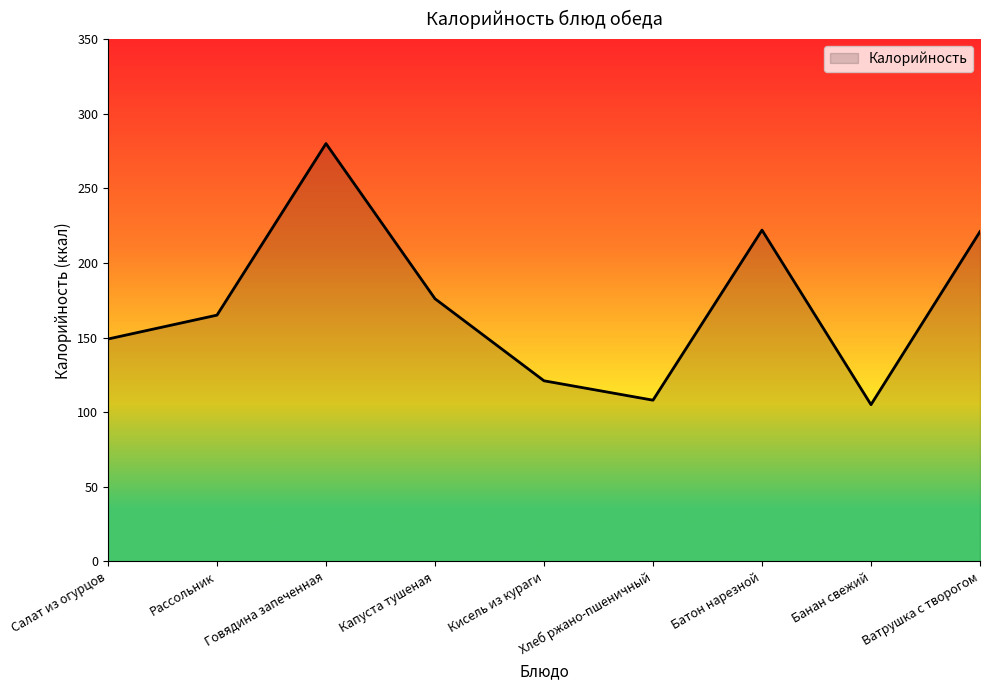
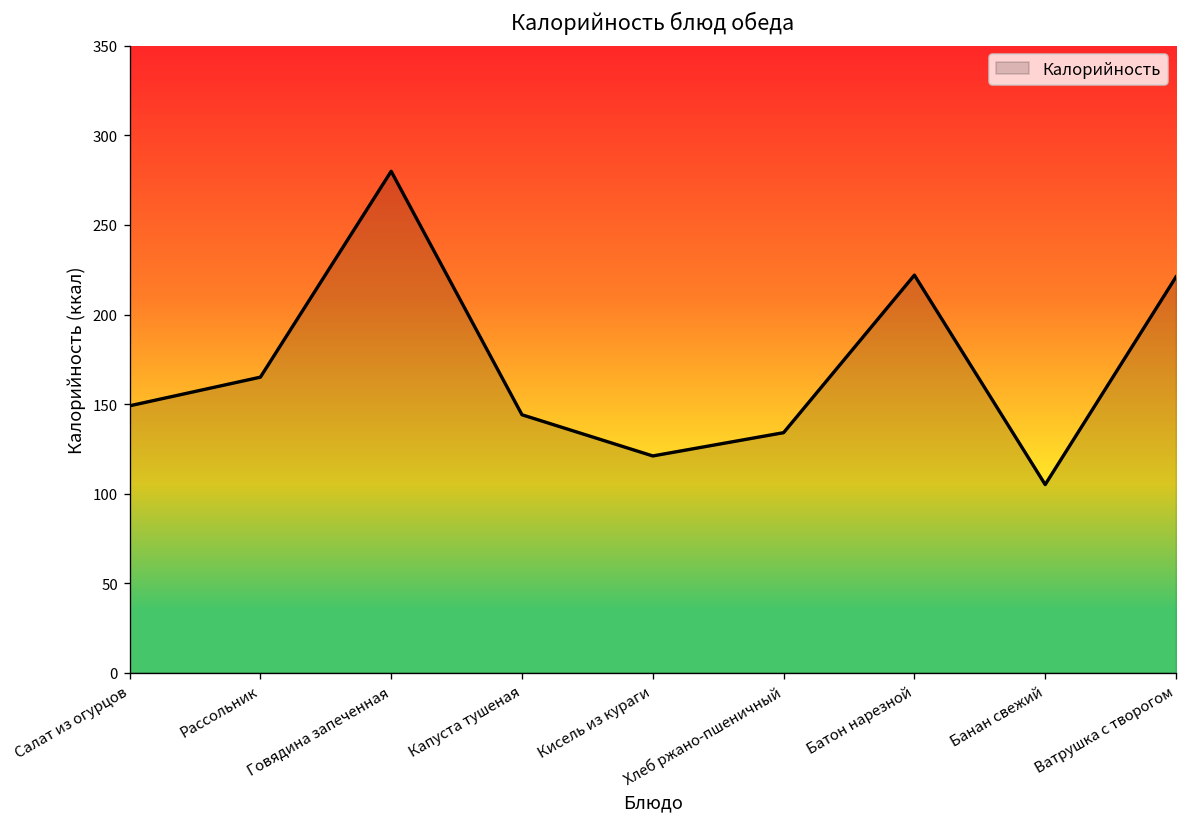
  {
    "Салат из огурцов": 149,
    "Рассольник": 165,
    "Говядина запеченная": 280,
-   "Капуста тушеная": 176,
+   "Капуста тушеная": 144,
    "Кисель из кураги": 121,
-   "Хлеб ржано-пшеничный": 108,
+   "Хлеб ржано-пшеничный": 134,
    "Батон нарезной": 222,
    "Банан свежий": 105,
    "Ватрушка с творогом": 221
  }
